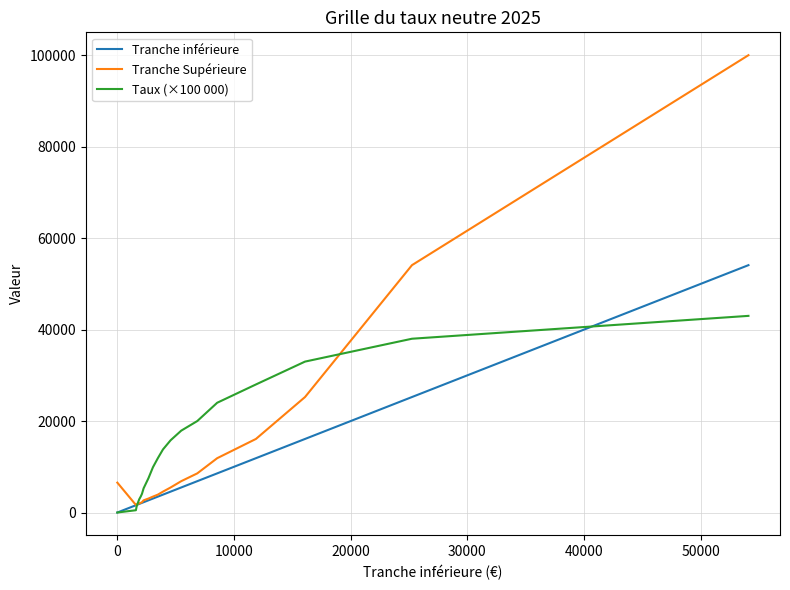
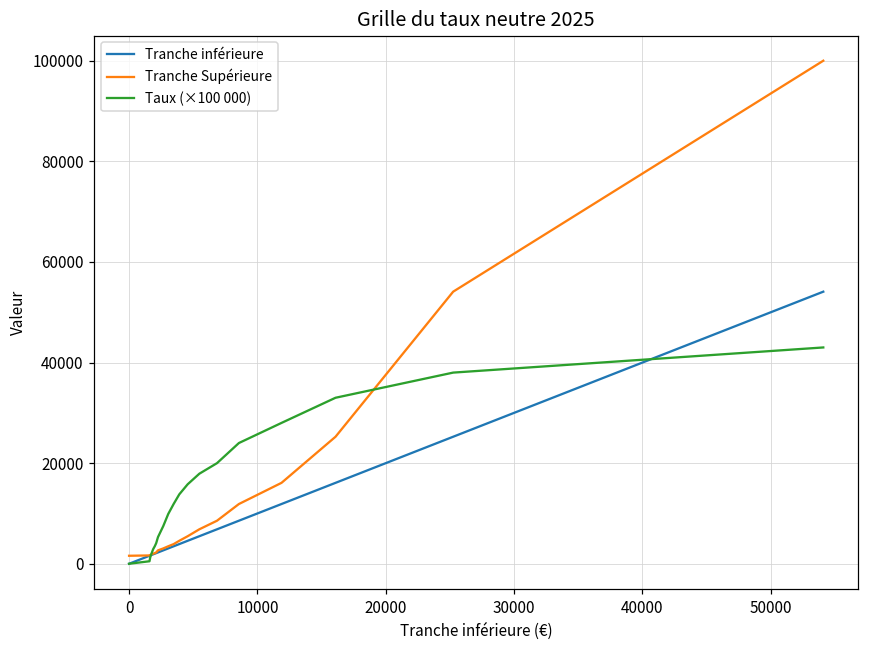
  {
    "Tranche Supérieure": {
-     "0": 7000
+     "0": 2000
    }
  }
